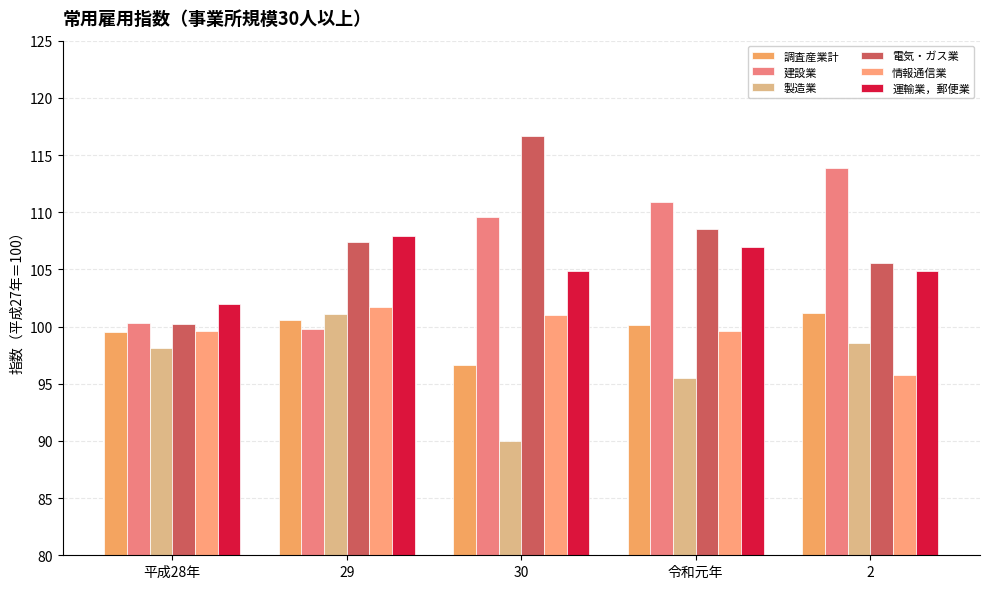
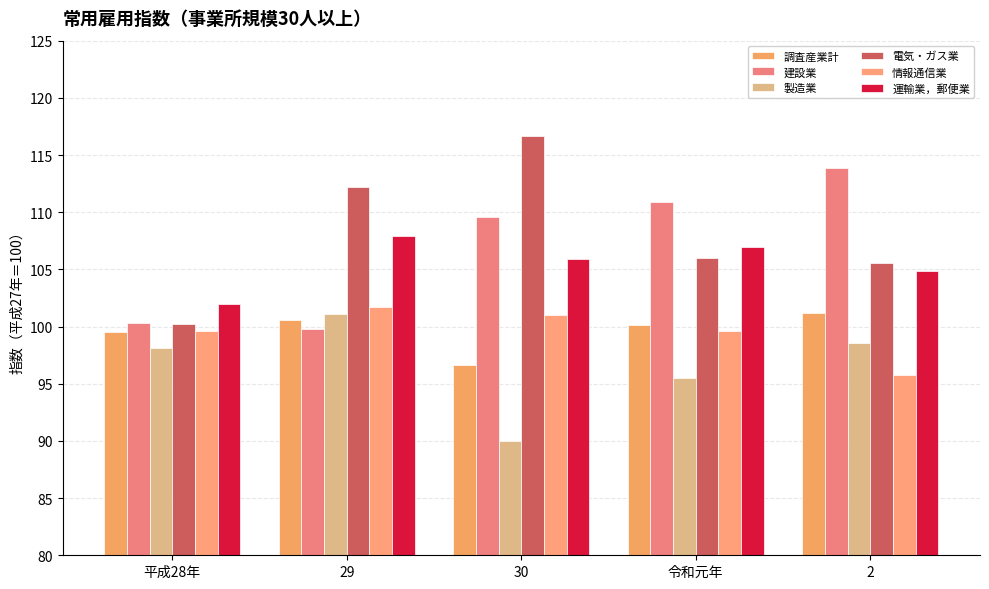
  {
    "電気・ガス業": {
      "平成28年": 100.2,
-     "29": 107.4,
+     "29": 112.2,
      "30": 116.7,
-     "令和元年": 108.5,
+     "令和元年": 106.0,
      "2": 105.6
    },
    "運輸業，郵便業": {
      "平成28年": 102.0,
      "29": 107.9,
-     "30": 104.9,
+     "30": 105.9,
      "令和元年": 107.0,
      "2": 104.9
    }
  }
